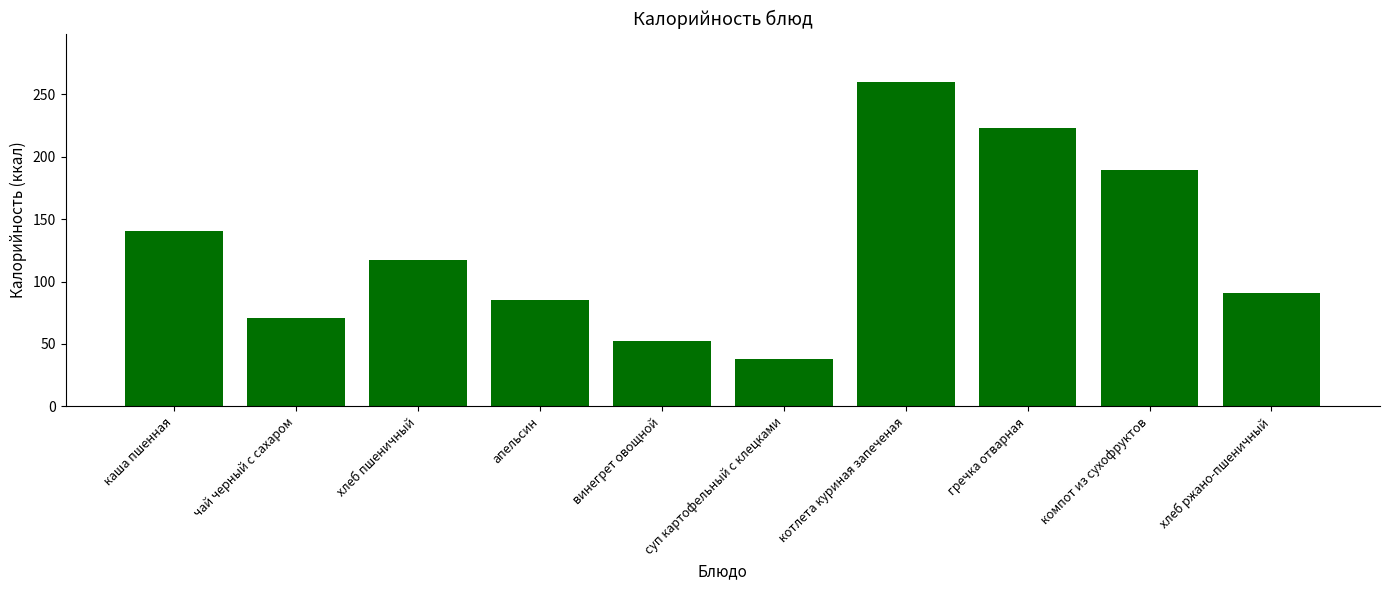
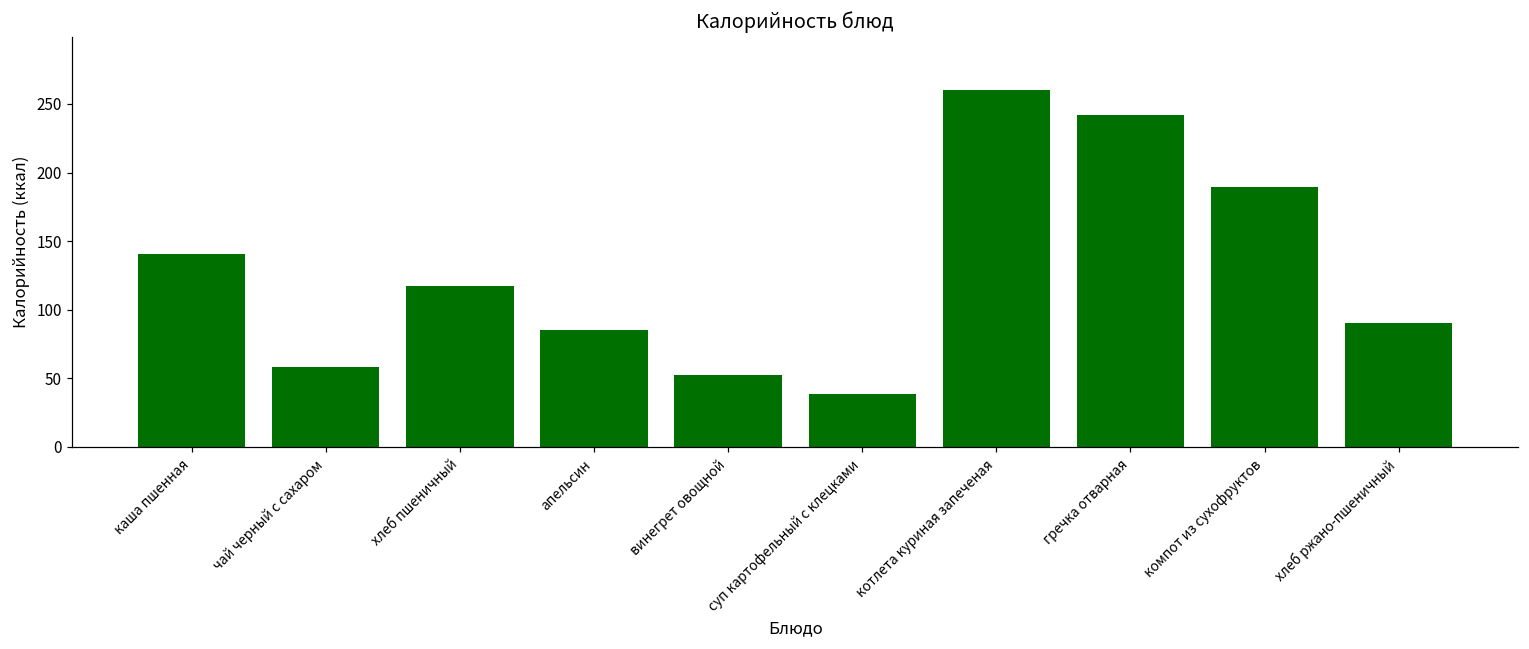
  {
    "каша пшенная": 140,
-   "чай черный с сахаром": 71,
+   "чай черный с сахаром": 58,
    "хлеб пшеничный": 118,
    "апельсин": 85,
    "винегрет овощной": 53,
    "суп картофельный с клецками": 38,
    "котлета куриная запеченая": 260,
-   "гречка отварная": 223,
+   "гречка отварная": 242,
    "компот из сухофруктов": 190,
    "хлеб ржано-пшеничный": 91
  }
